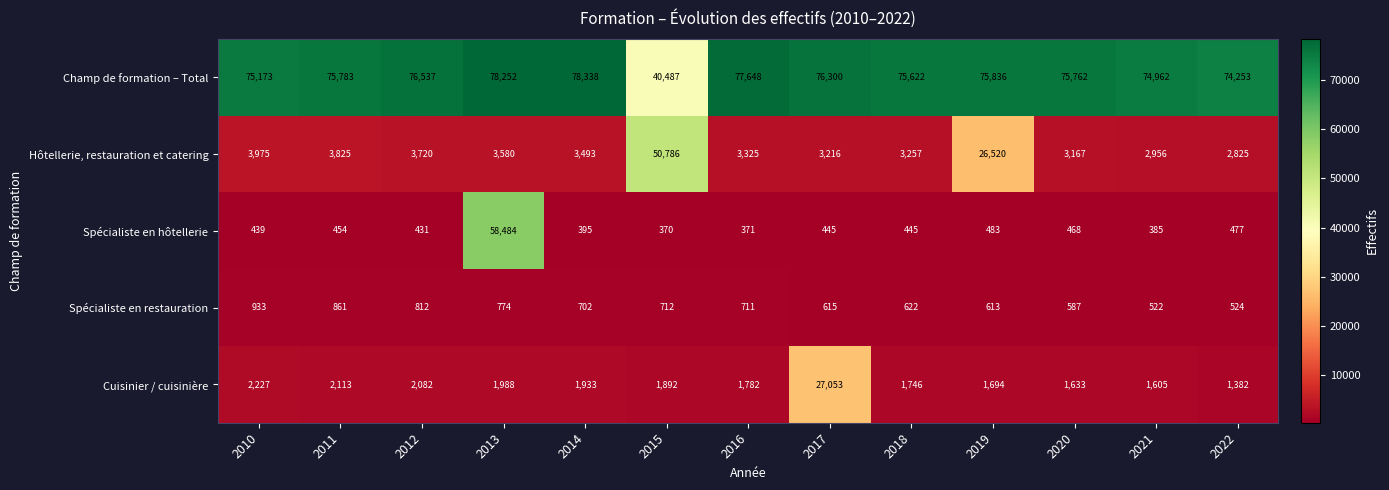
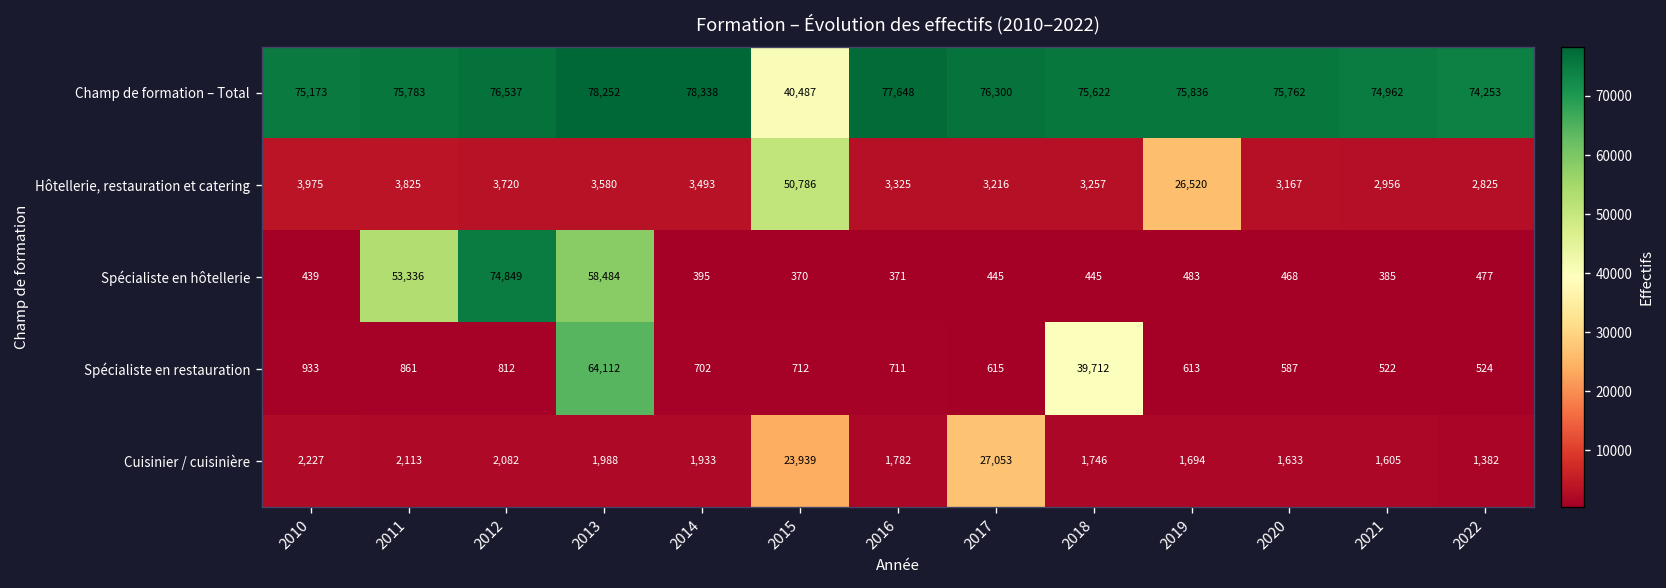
  {
    "Champ de formation – Total": {
      "2010": "75,173",
      "2011": "75,783",
      "2012": "76,537",
      "2013": "78,252",
      "2014": "78,338",
      "2015": "40,487",
      "2016": "77,648",
      "2017": "76,300",
      "2018": "75,622",
      "2019": "75,836",
      "2020": "75,762",
      "2021": "74,962",
      "2022": "74,253"
    },
    "Hôtellerie, restauration et catering": {
      "2010": "3,975",
      "2011": "3,825",
      "2012": "3,720",
      "2013": "3,580",
      "2014": "3,493",
      "2015": "50,786",
      "2016": "3,325",
      "2017": "3,216",
      "2018": "3,257",
      "2019": "26,520",
      "2020": "3,167",
      "2021": "2,956",
      "2022": "2,825"
    },
    "Spécialiste en hôtellerie": {
      "2010": "439",
-     "2011": "454",
-     "2012": "431",
+     "2011": "53,336",
+     "2012": "74,849",
      "2013": "58,484",
      "2014": "395",
      "2015": "370",
      "2016": "371",
      "2017": "445",
      "2018": "445",
      "2019": "483",
      "2020": "468",
      "2021": "385",
      "2022": "477"
    },
    "Spécialiste en restauration": {
      "2010": "933",
      "2011": "861",
      "2012": "812",
-     "2013": "774",
+     "2013": "64,112",
      "2014": "702",
      "2015": "712",
      "2016": "711",
      "2017": "615",
-     "2018": "622",
+     "2018": "39,712",
      "2019": "613",
      "2020": "587",
      "2021": "522",
      "2022": "524"
    },
    "Cuisinier / cuisinière": {
      "2010": "2,227",
      "2011": "2,113",
      "2012": "2,082",
      "2013": "1,988",
      "2014": "1,933",
-     "2015": "1,892",
+     "2015": "23,939",
      "2016": "1,782",
      "2017": "27,053",
      "2018": "1,746",
      "2019": "1,694",
      "2020": "1,633",
      "2021": "1,605",
      "2022": "1,382"
    }
  }
